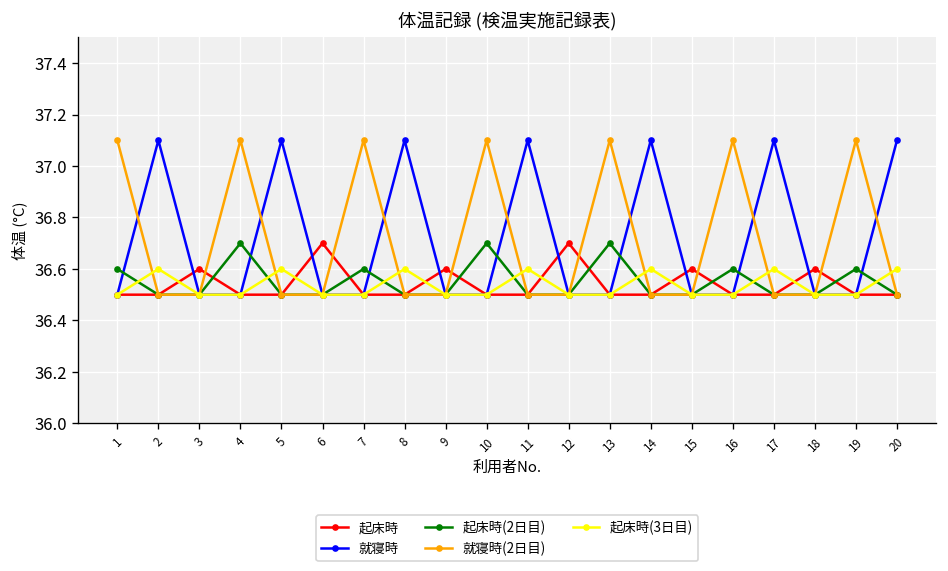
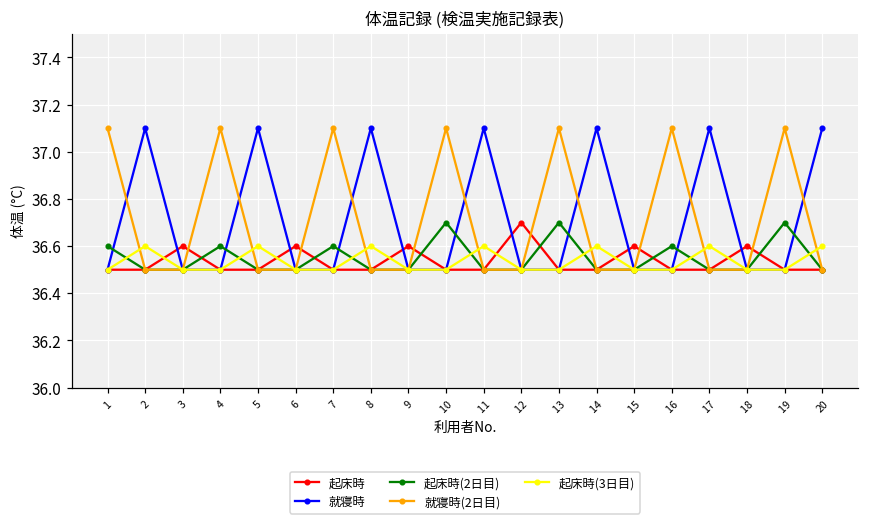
  {
    "起床時": {
      "3": 36.6,
-     "6": 36.7,
+     "6": 36.6,
      "9": 36.6,
      "12": 36.7,
      "15": 36.6,
      "18": 36.6
    },
    "就寝時": {
      "2": 37.1,
      "5": 37.1,
      "8": 37.1,
      "11": 37.1,
      "14": 37.1,
      "17": 37.1,
      "20": 37.1
    },
    "起床時(2日目)": {
      "1": 36.6,
-     "4": 36.7,
+     "4": 36.6,
      "7": 36.6,
      "10": 36.7,
      "13": 36.7,
      "16": 36.6,
-     "19": 36.6
+     "19": 36.7
    },
    "就寝時(2日目)": {
      "1": 37.1,
      "4": 37.1,
      "7": 37.1,
      "10": 37.1,
      "13": 37.1,
      "16": 37.1,
      "19": 37.1
    },
    "起床時(3日目)": {
      "2": 36.6,
      "5": 36.6,
      "8": 36.6,
      "11": 36.6,
      "14": 36.6,
      "17": 36.6,
      "20": 36.6
    }
  }
